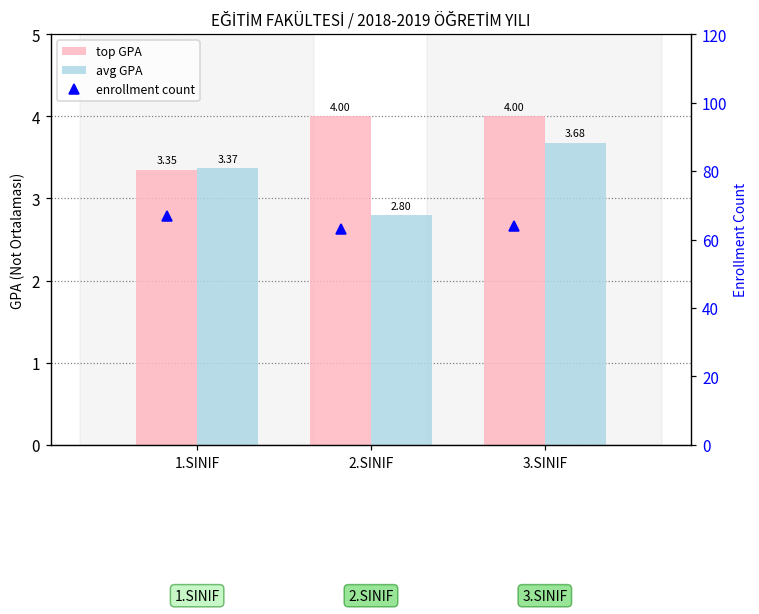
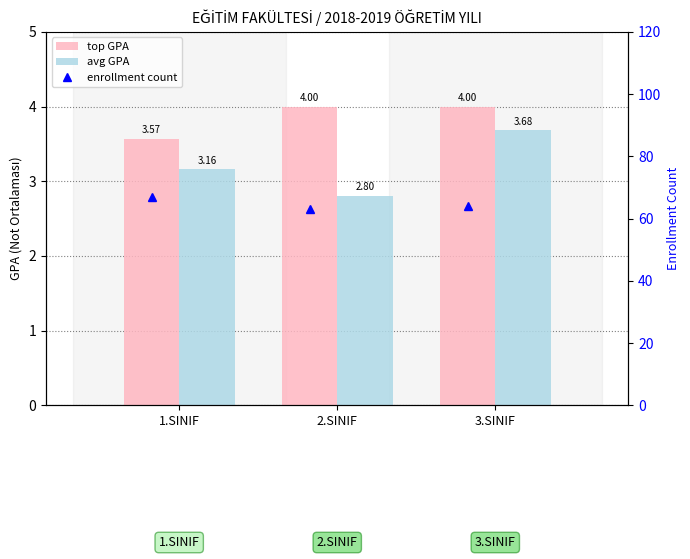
  {
    "top GPA": {
-     "1.SINIF": 3.35,
+     "1.SINIF": 3.57,
      "2.SINIF": 4.00,
      "3.SINIF": 4.00
    },
    "avg GPA": {
-     "1.SINIF": 3.37,
+     "1.SINIF": 3.16,
      "2.SINIF": 2.80,
      "3.SINIF": 3.68
    }
  }
